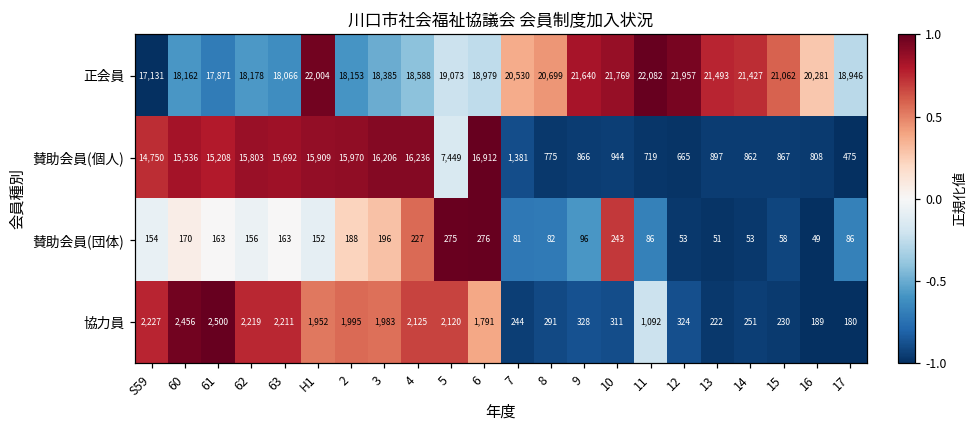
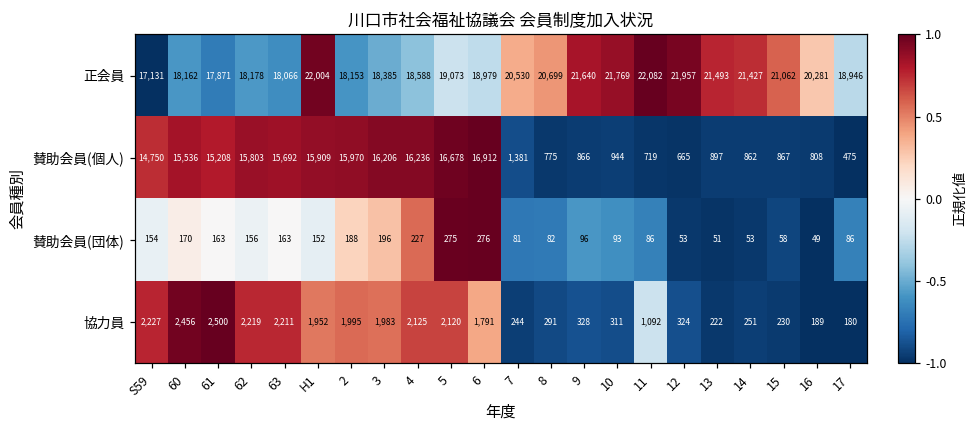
  {
    "正会員": {
      "S59": "17,131",
      "60": "18,162",
      "61": "17,871",
      "62": "18,178",
      "63": "18,066",
      "H1": "22,004",
      "2": "18,153",
      "3": "18,385",
      "4": "18,588",
      "5": "19,073",
      "6": "18,979",
      "7": "20,530",
      "8": "20,699",
      "9": "21,640",
      "10": "21,769",
      "11": "22,082",
      "12": "21,957",
      "13": "21,493",
      "14": "21,427",
      "15": "21,062",
      "16": "20,281",
      "17": "18,946"
    },
    "賛助会員(個人)": {
      "S59": "14,750",
      "60": "15,536",
      "61": "15,208",
      "62": "15,803",
      "63": "15,692",
      "H1": "15,909",
      "2": "15,970",
      "3": "16,206",
      "4": "16,236",
-     "5": "7,449",
+     "5": "16,678",
      "6": "16,912",
      "7": "1,381",
      "8": "775",
      "9": "866",
      "10": "944",
      "11": "719",
      "12": "665",
      "13": "897",
      "14": "862",
      "15": "867",
      "16": "808",
      "17": "475"
    },
    "賛助会員(団体)": {
      "S59": "154",
      "60": "170",
      "61": "163",
      "62": "156",
      "63": "163",
      "H1": "152",
      "2": "188",
      "3": "196",
      "4": "227",
      "5": "275",
      "6": "276",
      "7": "81",
      "8": "82",
      "9": "96",
-     "10": "243",
+     "10": "93",
      "11": "86",
      "12": "53",
      "13": "51",
      "14": "53",
      "15": "58",
      "16": "49",
      "17": "86"
    },
    "協力員": {
      "S59": "2,227",
      "60": "2,456",
      "61": "2,500",
      "62": "2,219",
      "63": "2,211",
      "H1": "1,952",
      "2": "1,995",
      "3": "1,983",
      "4": "2,125",
      "5": "2,120",
      "6": "1,791",
      "7": "244",
      "8": "291",
      "9": "328",
      "10": "311",
      "11": "1,092",
      "12": "324",
      "13": "222",
      "14": "251",
      "15": "230",
      "16": "189",
      "17": "180"
    }
  }
